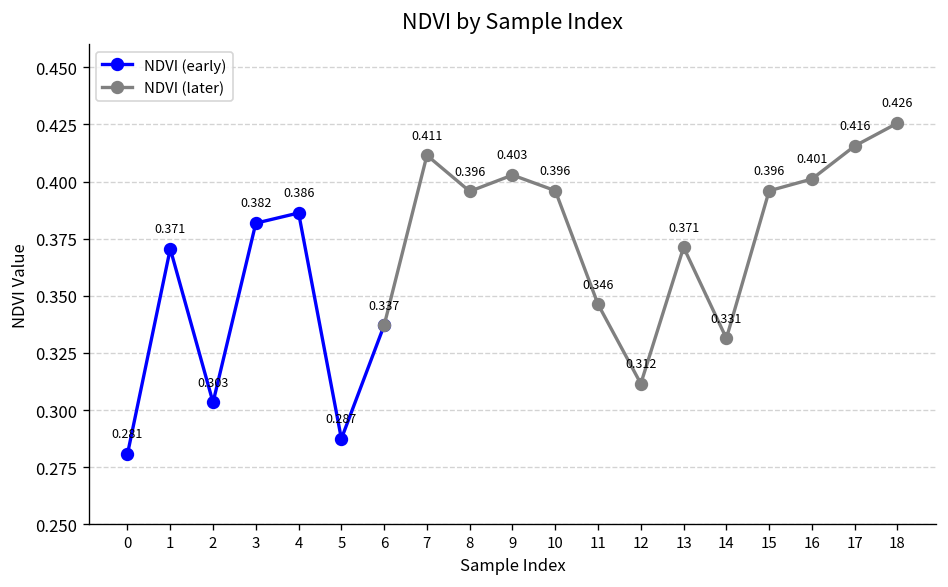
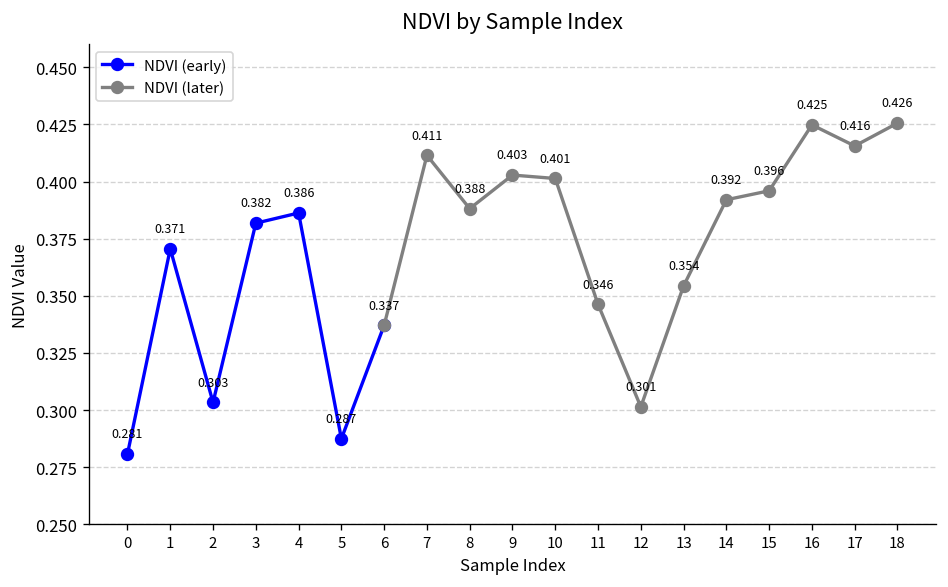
  {
    "NDVI (early)": {
      "0": 0.281,
      "1": 0.371,
      "2": 0.303,
      "3": 0.382,
      "4": 0.386,
      "5": 0.287
    },
    "NDVI (later)": {
      "7": 0.411,
-     "8": 0.396,
+     "8": 0.388,
      "9": 0.403,
-     "10": 0.396,
+     "10": 0.401,
      "11": 0.346,
-     "12": 0.312,
-     "13": 0.371,
-     "14": 0.331,
+     "12": 0.301,
+     "13": 0.354,
+     "14": 0.392,
      "15": 0.396,
-     "16": 0.401,
+     "16": 0.425,
      "17": 0.416,
      "18": 0.426
    }
  }
